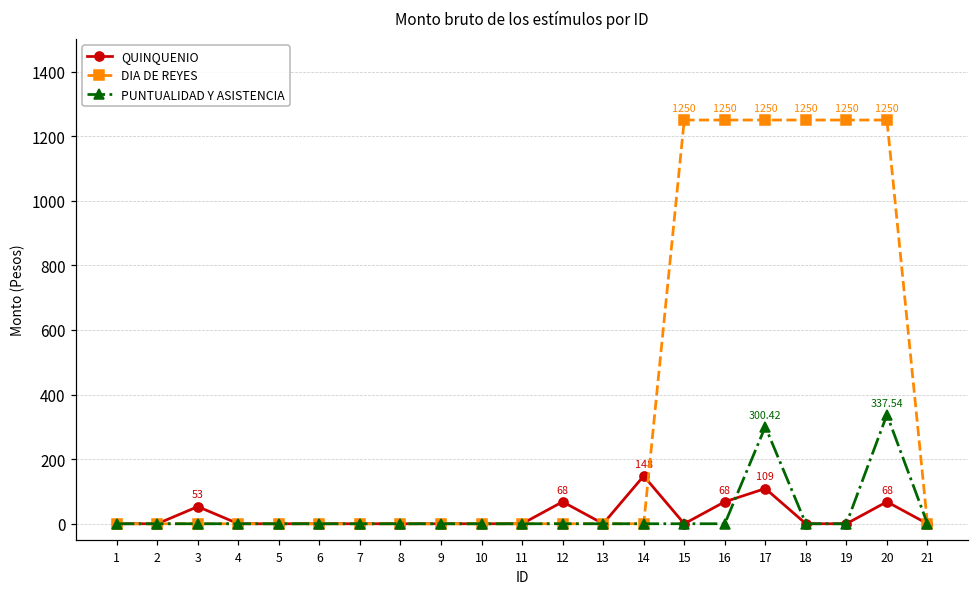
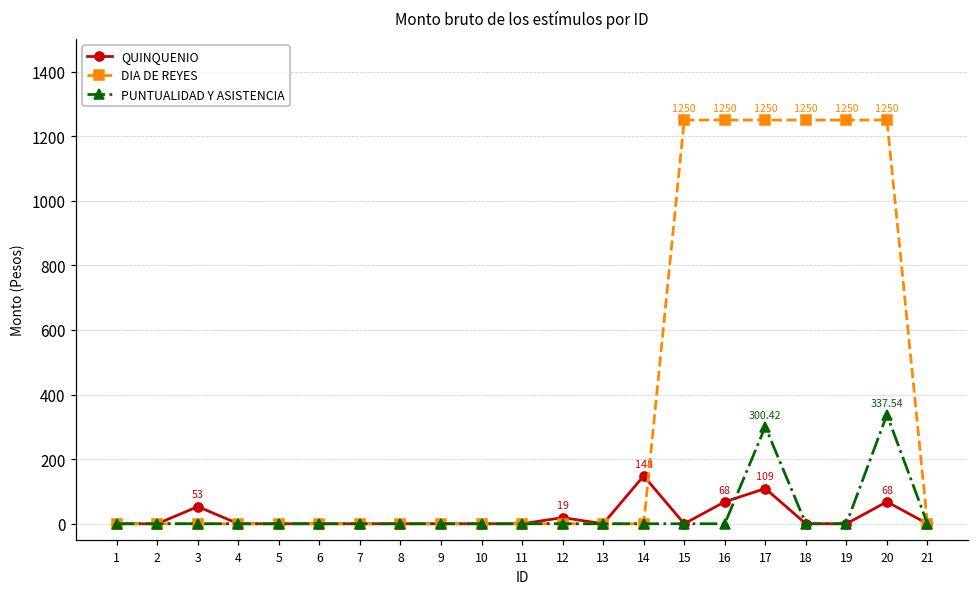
  {
    "QUINQUENIO": {
      "3": 53,
-     "12": 68,
+     "12": 19,
      "14": 148,
      "16": 68,
      "17": 109,
      "20": 68
    },
    "DIA DE REYES": {
      "15": 1250,
      "16": 1250,
      "17": 1250,
      "18": 1250,
      "19": 1250,
      "20": 1250
    },
    "PUNTUALIDAD Y ASISTENCIA": {
      "17": 300.42,
      "20": 337.54
    }
  }
